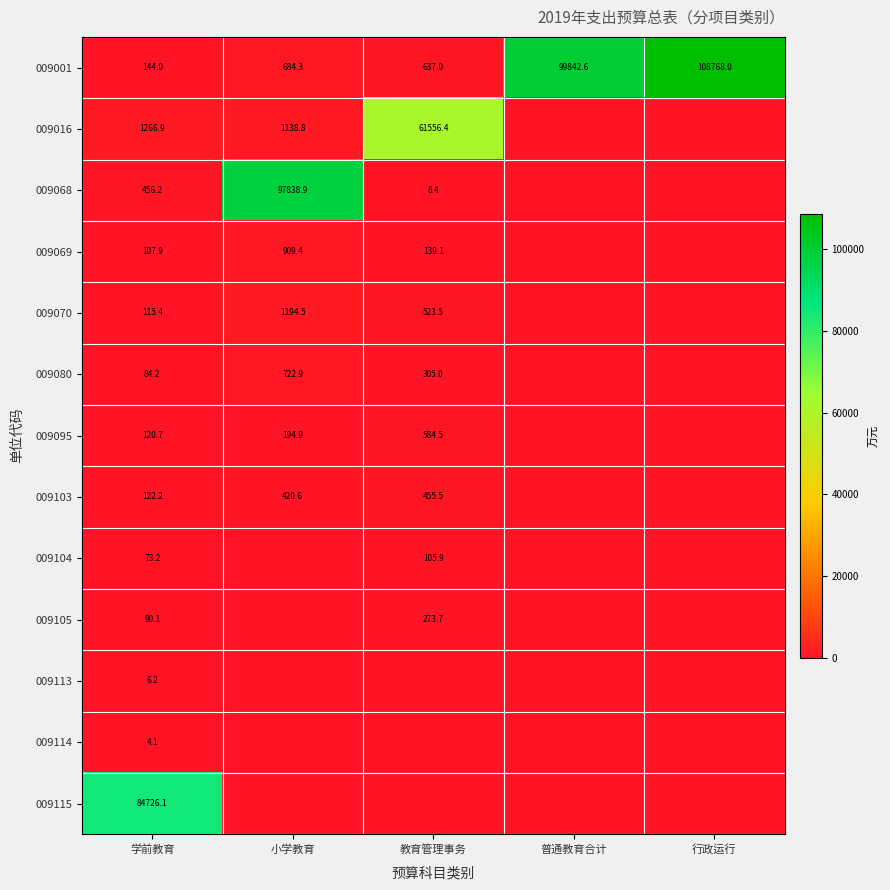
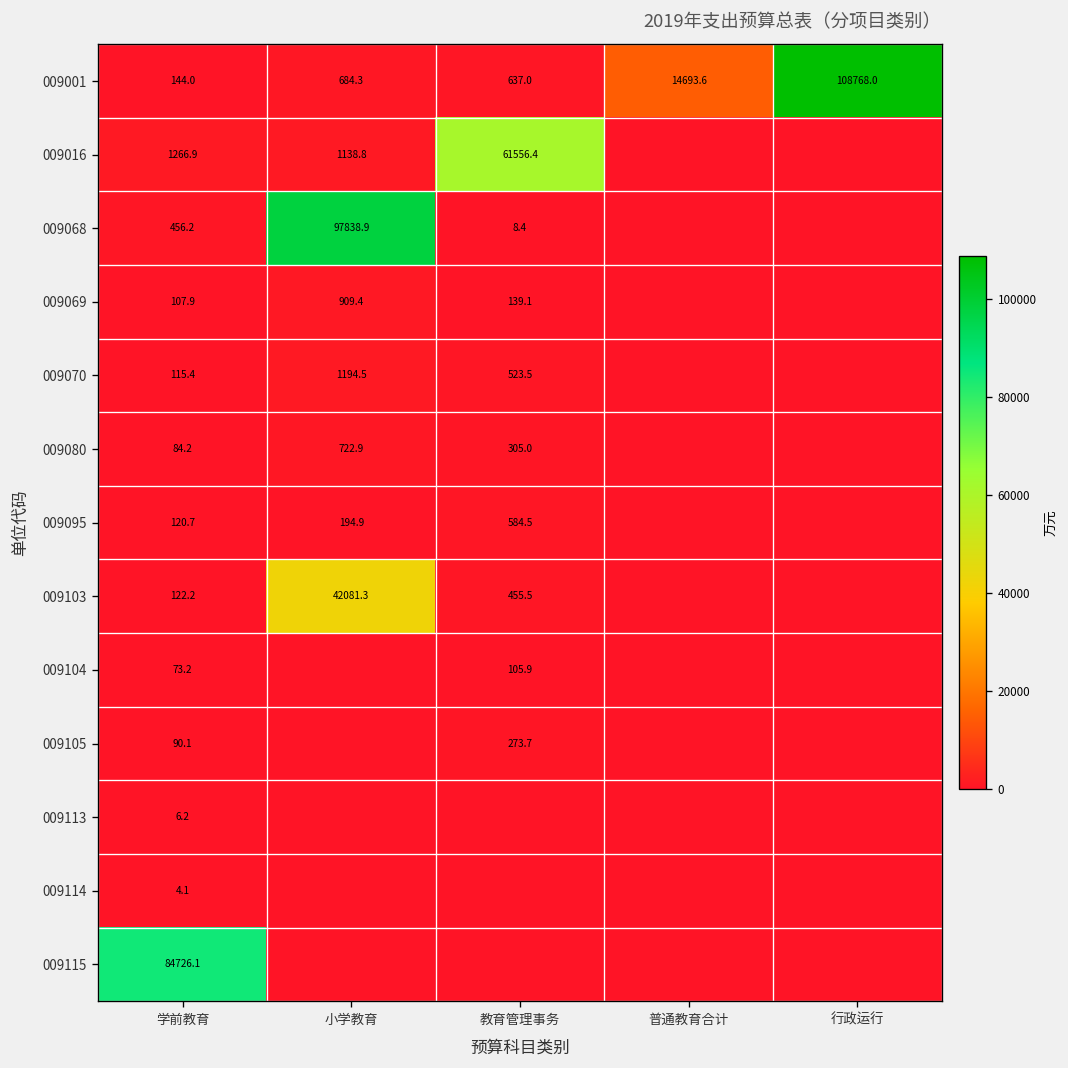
  {
    "009001": {
      "学前教育": 144.0,
      "小学教育": 684.3,
      "教育管理事务": 637.0,
-     "普通教育合计": 99842.6,
+     "普通教育合计": 14693.6,
      "行政运行": 108768.0
    },
    "009016": {
      "学前教育": 1266.9,
      "小学教育": 1138.8,
      "教育管理事务": 61556.4
    },
    "009068": {
      "学前教育": 456.2,
      "小学教育": 97838.9,
      "教育管理事务": 8.4
    },
    "009069": {
      "学前教育": 107.9,
      "小学教育": 909.4,
      "教育管理事务": 139.1
    },
    "009070": {
      "学前教育": 115.4,
      "小学教育": 1194.5,
      "教育管理事务": 523.5
    },
    "009080": {
      "学前教育": 84.2,
      "小学教育": 722.9,
      "教育管理事务": 305.0
    },
    "009095": {
      "学前教育": 120.7,
      "小学教育": 194.9,
      "教育管理事务": 584.5
    },
    "009103": {
      "学前教育": 122.2,
-     "小学教育": 420.6,
+     "小学教育": 42081.3,
      "教育管理事务": 455.5
    },
    "009104": {
      "学前教育": 73.2,
      "教育管理事务": 105.9
    },
    "009105": {
      "学前教育": 90.1,
      "教育管理事务": 273.7
    },
    "009113": {
      "学前教育": 6.2
    },
    "009114": {
      "学前教育": 4.1
    },
    "009115": {
      "学前教育": 84726.1
    }
  }
